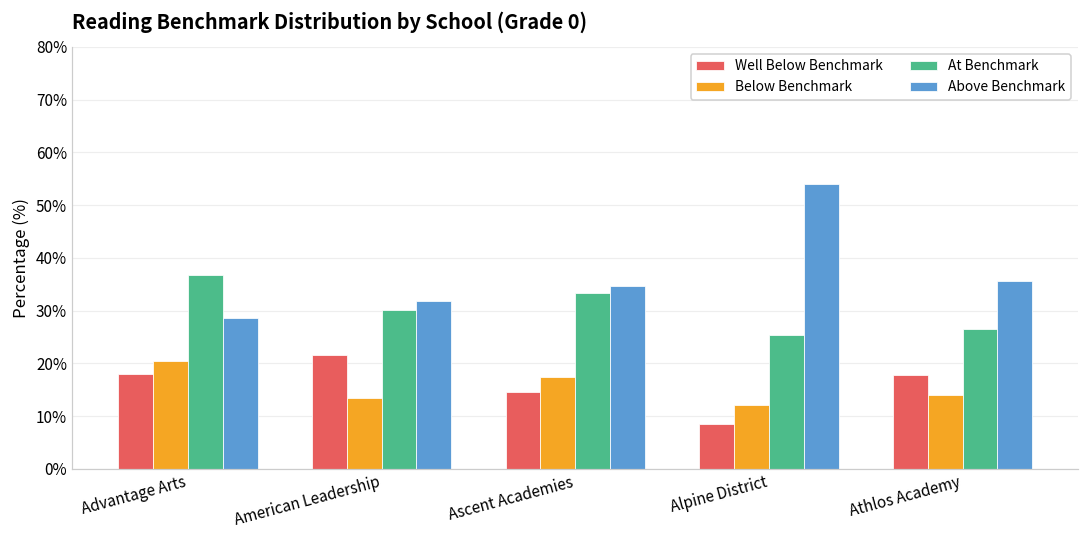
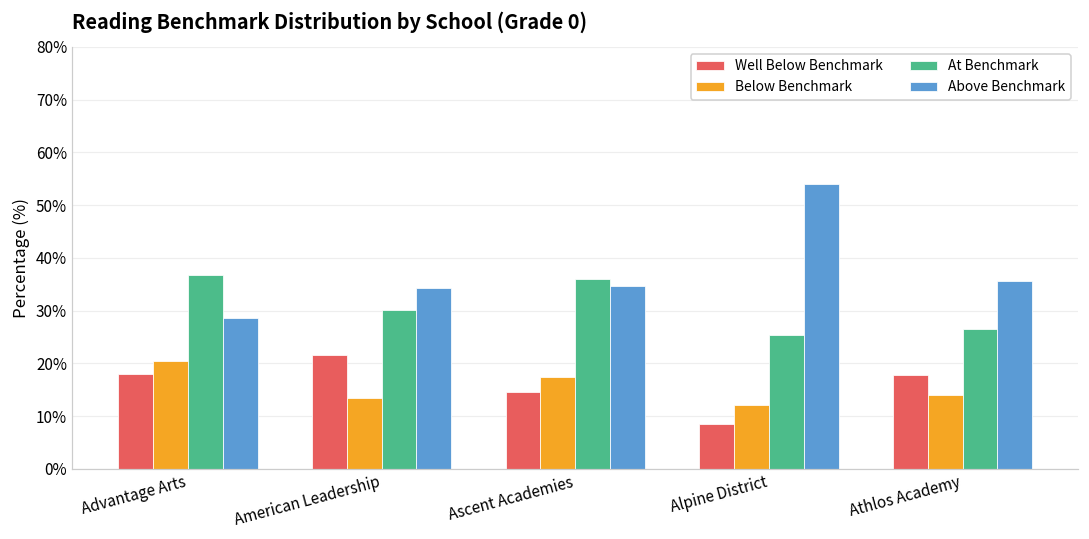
  {
    "Well Below Benchmark": {
      "Advantage Arts": "18%",
      "American Leadership": "22%",
      "Ascent Academies": "15%",
      "Alpine District": "8%",
      "Athlos Academy": "18%"
    },
    "Below Benchmark": {
      "Advantage Arts": "20%",
      "American Leadership": "13%",
      "Ascent Academies": "17%",
      "Alpine District": "12%",
      "Athlos Academy": "14%"
    },
    "At Benchmark": {
      "Advantage Arts": "37%",
      "American Leadership": "30%",
-     "Ascent Academies": "33%",
+     "Ascent Academies": "36%",
      "Alpine District": "25%",
      "Athlos Academy": "27%"
    },
    "Above Benchmark": {
      "Advantage Arts": "29%",
-     "American Leadership": "32%",
+     "American Leadership": "34%",
      "Ascent Academies": "35%",
      "Alpine District": "54%",
      "Athlos Academy": "36%"
    }
  }
